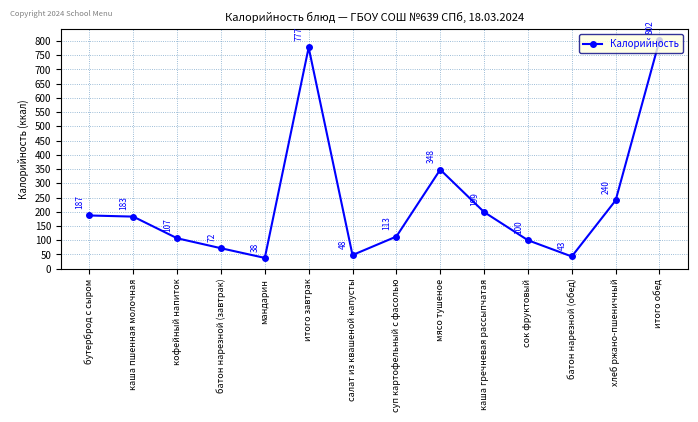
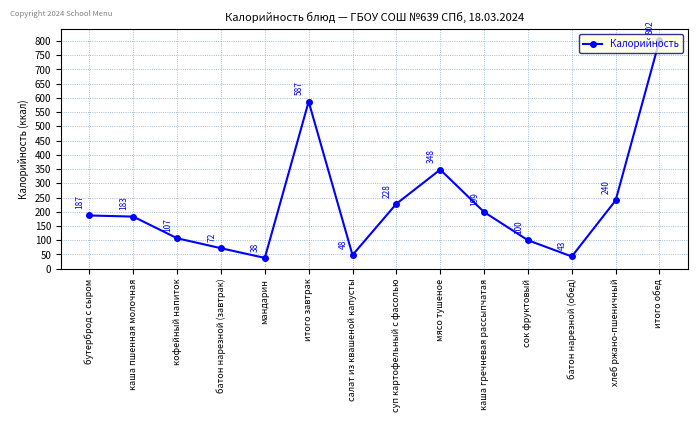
  {
    "бутерброд с сыром": 187,
    "каша пшенная молочная": 183,
    "кофейный напиток": 107,
    "батон нарезной (завтрак)": 72,
    "мандарин": 38,
-   "итого завтрак": 777,
+   "итого завтрак": 587,
    "салат из квашеной капусты": 48,
-   "суп картофельный с фасолью": 113,
+   "суп картофельный с фасолью": 228,
    "мясо тушеное": 348,
    "каша гречневая рассыпчатая": 199,
    "сок фруктовый": 100,
    "батон нарезной (обед)": 43,
    "хлеб ржано-пшеничный": 240
  }
